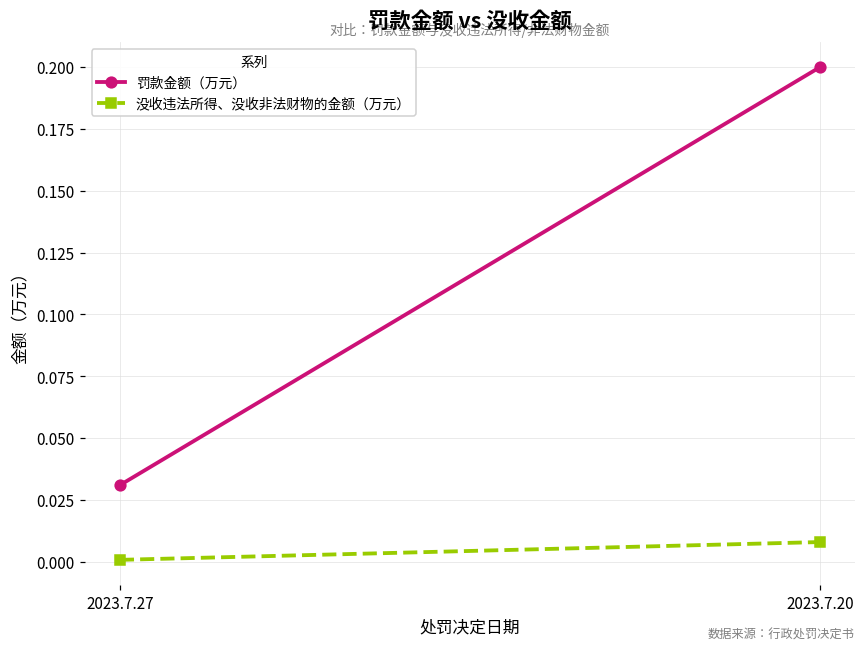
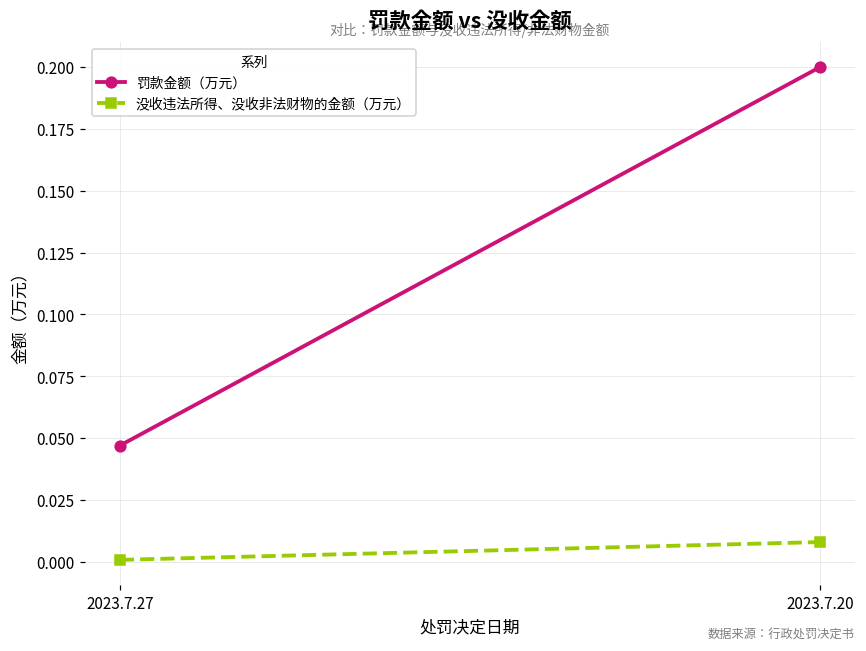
  {
    "罚款金额（万元）": {
-     "2023.7.27": 0.031,
+     "2023.7.27": 0.047,
      "2023.7.20": 0.200
    },
    "没收违法所得、没收非法财物的金额（万元）": {
      "2023.7.27": 0.001,
      "2023.7.20": 0.008
    }
  }
